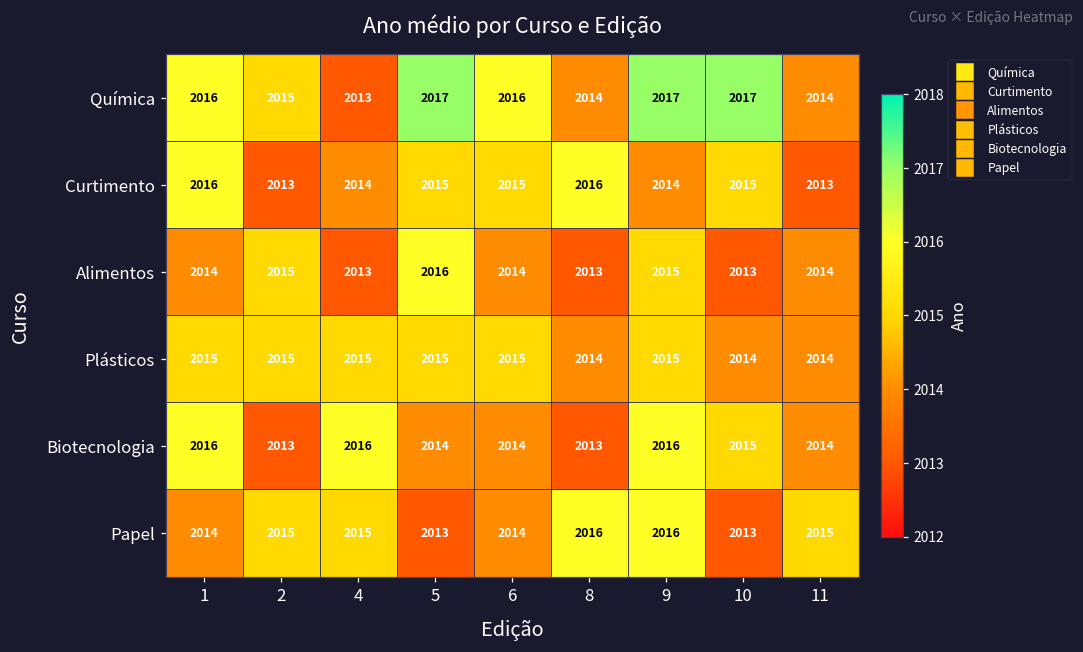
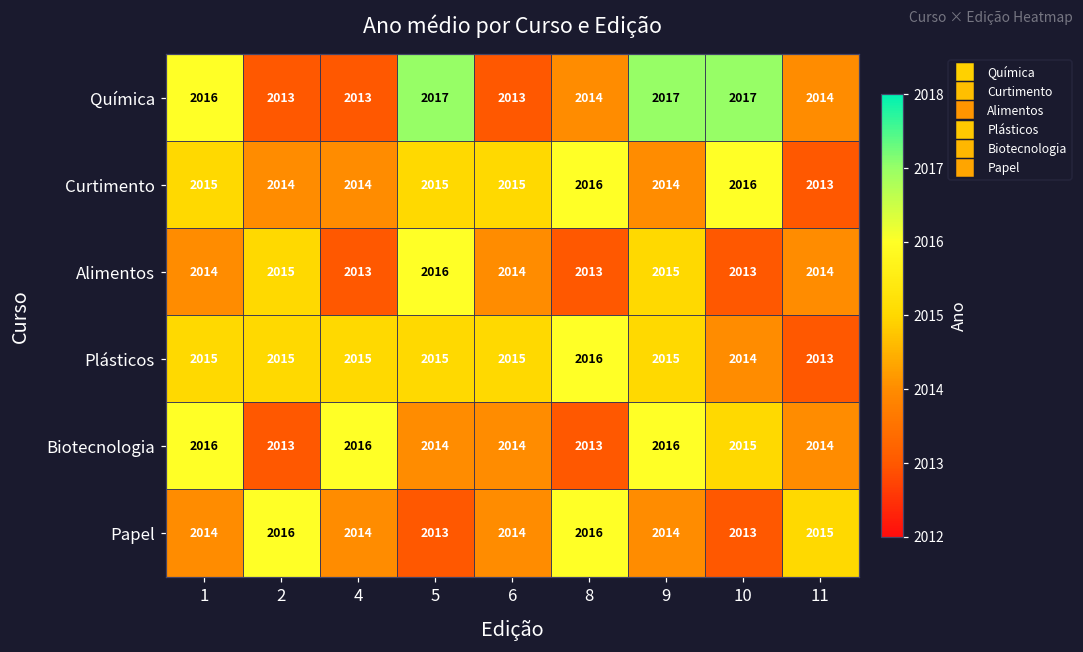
  {
    "Química": {
      "1": 2016,
-     "2": 2015,
+     "2": 2013,
      "4": 2013,
      "5": 2017,
-     "6": 2016,
+     "6": 2013,
      "8": 2014,
      "9": 2017,
      "10": 2017,
      "11": 2014
    },
    "Curtimento": {
-     "1": 2016,
-     "2": 2013,
+     "1": 2015,
+     "2": 2014,
      "4": 2014,
      "5": 2015,
      "6": 2015,
      "8": 2016,
      "9": 2014,
-     "10": 2015,
+     "10": 2016,
      "11": 2013
    },
    "Alimentos": {
      "1": 2014,
      "2": 2015,
      "4": 2013,
      "5": 2016,
      "6": 2014,
      "8": 2013,
      "9": 2015,
      "10": 2013,
      "11": 2014
    },
    "Plásticos": {
      "1": 2015,
      "2": 2015,
      "4": 2015,
      "5": 2015,
      "6": 2015,
-     "8": 2014,
+     "8": 2016,
      "9": 2015,
      "10": 2014,
-     "11": 2014
+     "11": 2013
    },
    "Biotecnologia": {
      "1": 2016,
      "2": 2013,
      "4": 2016,
      "5": 2014,
      "6": 2014,
      "8": 2013,
      "9": 2016,
      "10": 2015,
      "11": 2014
    },
    "Papel": {
      "1": 2014,
-     "2": 2015,
-     "4": 2015,
+     "2": 2016,
+     "4": 2014,
      "5": 2013,
      "6": 2014,
      "8": 2016,
-     "9": 2016,
+     "9": 2014,
      "10": 2013,
      "11": 2015
    }
  }
